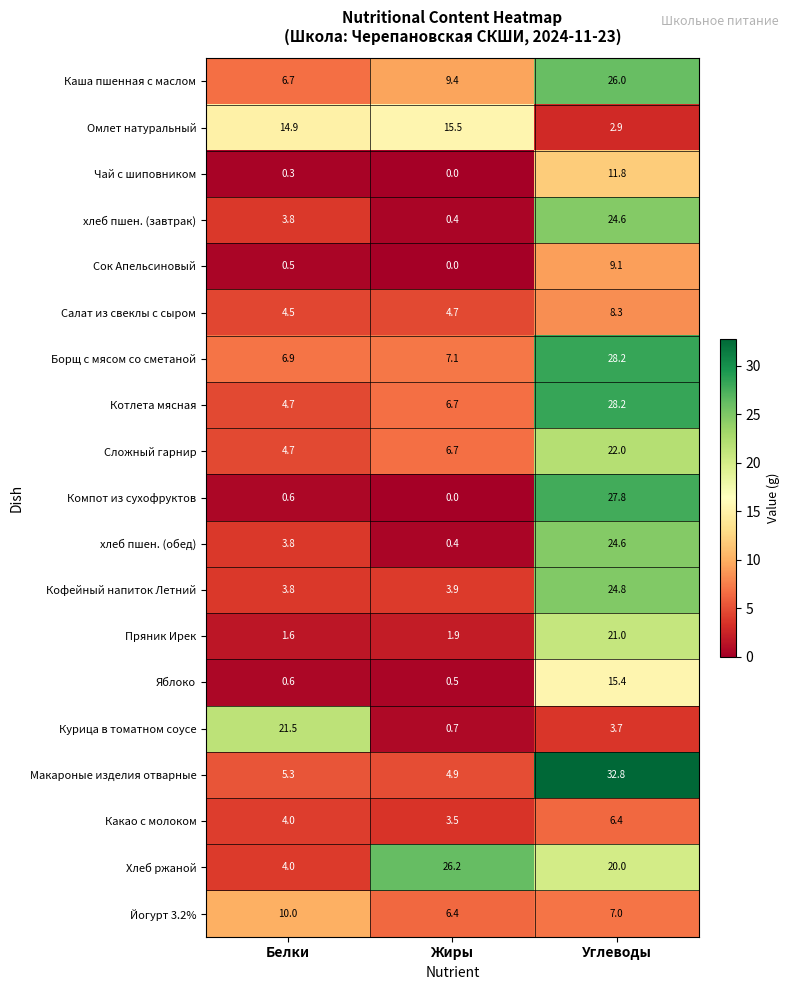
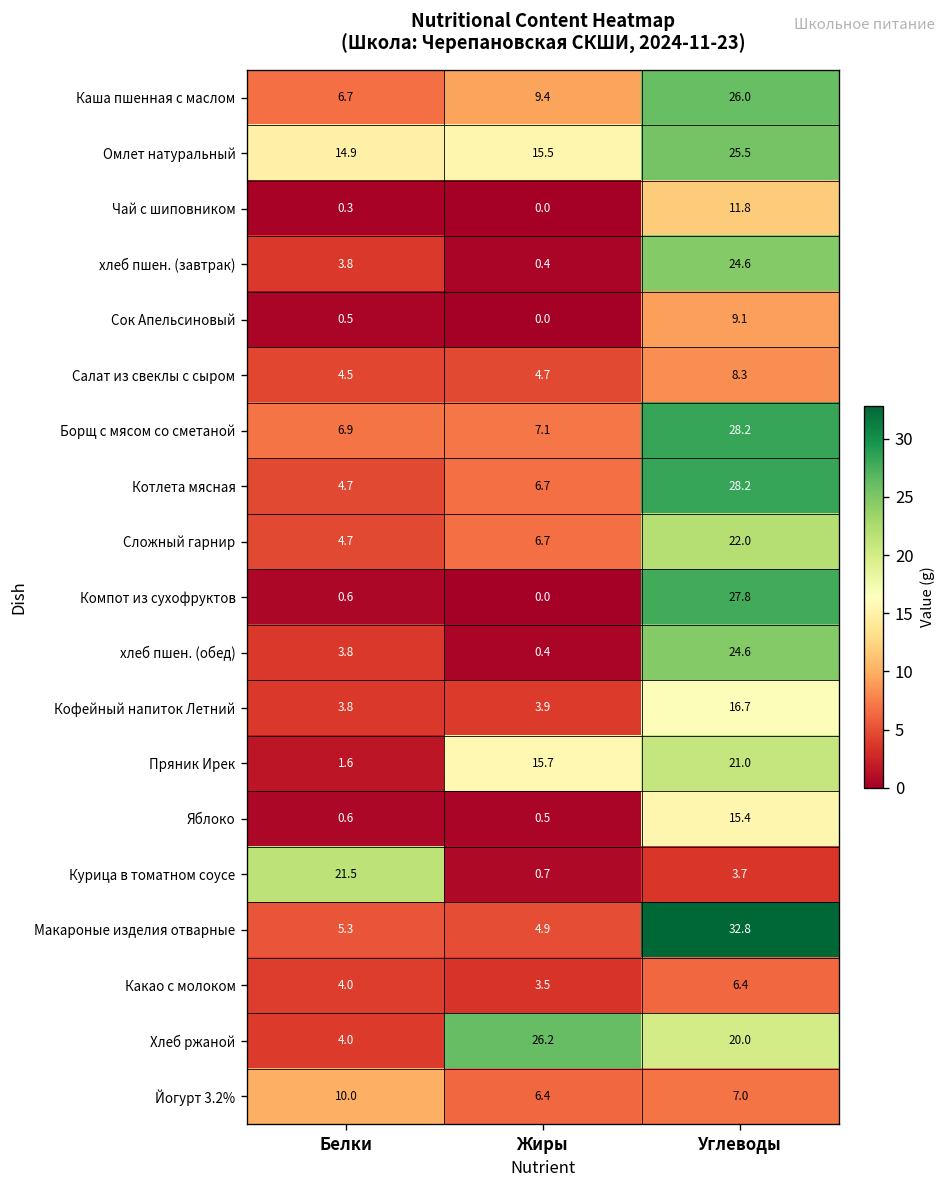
  {
    "Каша пшенная с маслом": {
      "Белки": 6.7,
      "Жиры": 9.4,
      "Углеводы": 26.0
    },
    "Омлет натуральный": {
      "Белки": 14.9,
      "Жиры": 15.5,
-     "Углеводы": 2.9
+     "Углеводы": 25.5
    },
    "Чай с шиповником": {
      "Белки": 0.3,
      "Жиры": 0.0,
      "Углеводы": 11.8
    },
    "хлеб пшен. (завтрак)": {
      "Белки": 3.8,
      "Жиры": 0.4,
      "Углеводы": 24.6
    },
    "Сок Апельсиновый": {
      "Белки": 0.5,
      "Жиры": 0.0,
      "Углеводы": 9.1
    },
    "Салат из свеклы с сыром": {
      "Белки": 4.5,
      "Жиры": 4.7,
      "Углеводы": 8.3
    },
    "Борщ с мясом со сметаной": {
      "Белки": 6.9,
      "Жиры": 7.1,
      "Углеводы": 28.2
    },
    "Котлета мясная": {
      "Белки": 4.7,
      "Жиры": 6.7,
      "Углеводы": 28.2
    },
    "Сложный гарнир": {
      "Белки": 4.7,
      "Жиры": 6.7,
      "Углеводы": 22.0
    },
    "Компот из сухофруктов": {
      "Белки": 0.6,
      "Жиры": 0.0,
      "Углеводы": 27.8
    },
    "хлеб пшен. (обед)": {
      "Белки": 3.8,
      "Жиры": 0.4,
      "Углеводы": 24.6
    },
    "Кофейный напиток Летний": {
      "Белки": 3.8,
      "Жиры": 3.9,
-     "Углеводы": 24.8
+     "Углеводы": 16.7
    },
    "Пряник Ирек": {
      "Белки": 1.6,
-     "Жиры": 1.9,
+     "Жиры": 15.7,
      "Углеводы": 21.0
    },
    "Яблоко": {
      "Белки": 0.6,
      "Жиры": 0.5,
      "Углеводы": 15.4
    },
    "Курица в томатном соусе": {
      "Белки": 21.5,
      "Жиры": 0.7,
      "Углеводы": 3.7
    },
    "Макароные изделия отварные": {
      "Белки": 5.3,
      "Жиры": 4.9,
      "Углеводы": 32.8
    },
    "Какао с молоком": {
      "Белки": 4.0,
      "Жиры": 3.5,
      "Углеводы": 6.4
    },
    "Хлеб ржаной": {
      "Белки": 4.0,
      "Жиры": 26.2,
      "Углеводы": 20.0
    },
    "Йогурт 3.2%": {
      "Белки": 10.0,
      "Жиры": 6.4,
      "Углеводы": 7.0
    }
  }
